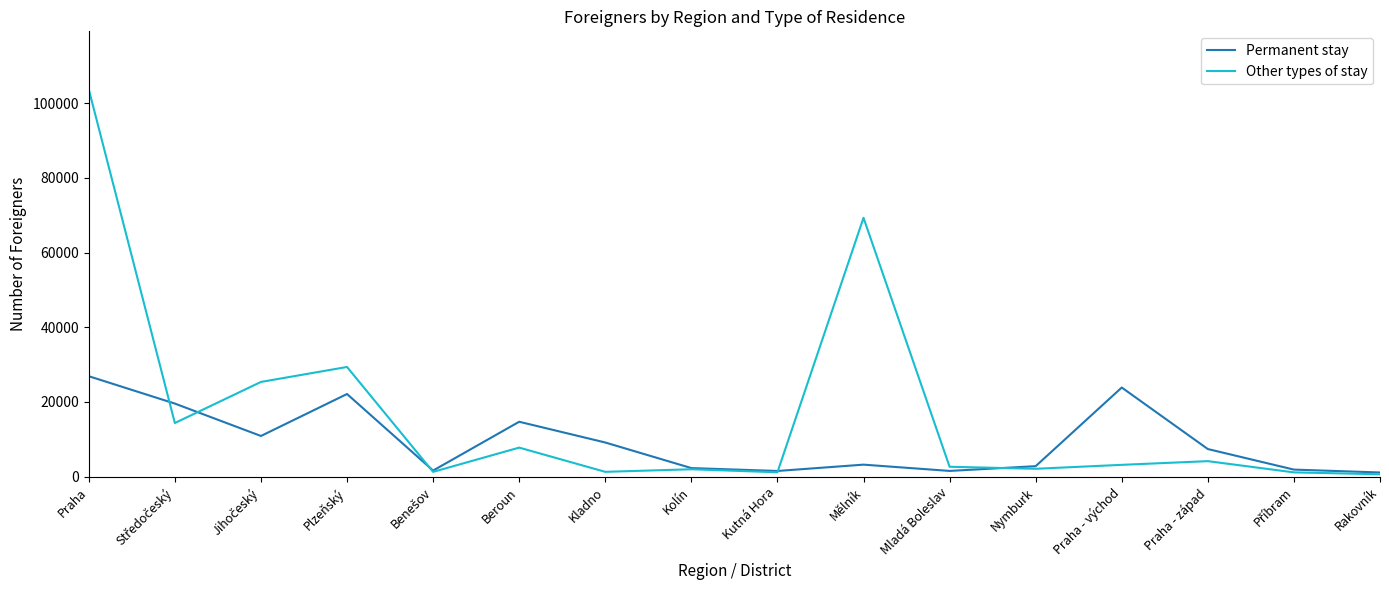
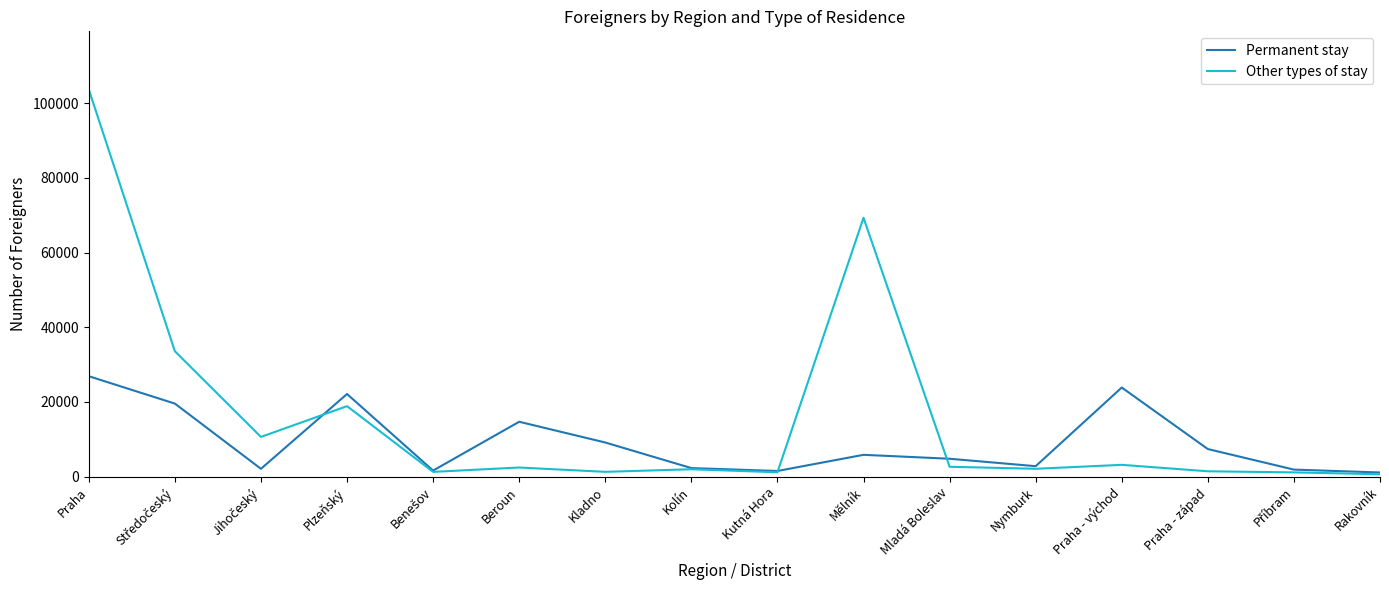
  {
    "Permanent stay": {
      "Praha": 27000,
      "Středočeský": 20000,
-     "Jihočeský": 11000,
+     "Jihočeský": 2000,
      "Plzeňský": 22000,
      "Beroun": 15000,
      "Kladno": 9000,
-     "Mělník": 3000,
-     "Mladá Boleslav": 2000,
+     "Mělník": 6000,
+     "Mladá Boleslav": 5000,
      "Nymburk": 3000,
      "Praha - východ": 24000,
      "Praha - západ": 7000,
      "Příbram": 2000
    },
    "Other types of stay": {
      "Praha": 104000,
-     "Středočeský": 14000,
-     "Jihočeský": 25000,
-     "Plzeňský": 29000,
-     "Beroun": 8000,
+     "Středočeský": 34000,
+     "Jihočeský": 11000,
+     "Plzeňský": 19000,
+     "Beroun": 2000,
      "Kladno": 1000,
      "Mělník": 69000,
      "Mladá Boleslav": 3000,
      "Nymburk": 2000,
      "Praha - východ": 3000,
-     "Praha - západ": 4000,
+     "Praha - západ": 1000,
      "Příbram": 1000
    }
  }
